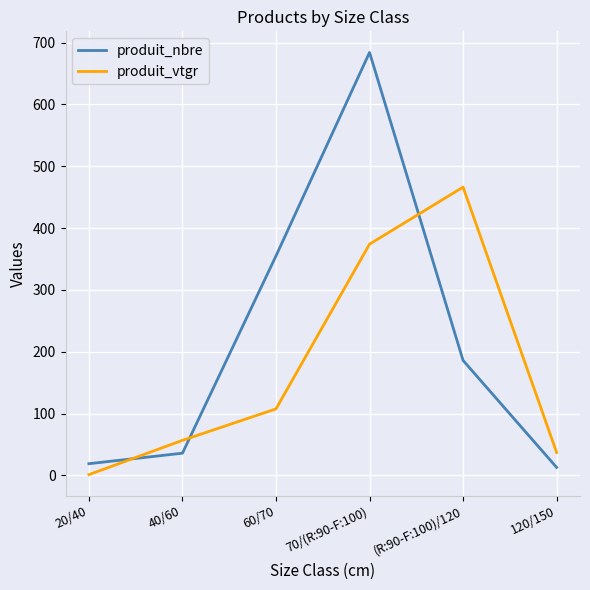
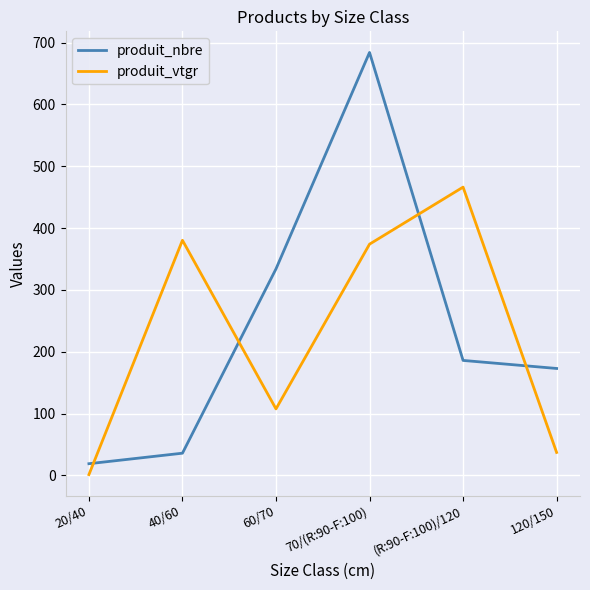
  {
    "produit_nbre": {
      "20/40": 20,
      "40/60": 40,
-     "60/70": 360,
+     "60/70": 330,
      "70/(R:90-F:100)": 680,
      "(R:90-F:100)/120": 190,
-     "120/150": 10
+     "120/150": 170
    },
    "produit_vtgr": {
      "20/40": 0,
-     "40/60": 60,
+     "40/60": 380,
      "60/70": 110,
      "70/(R:90-F:100)": 370,
      "(R:90-F:100)/120": 470,
      "120/150": 40
    }
  }
